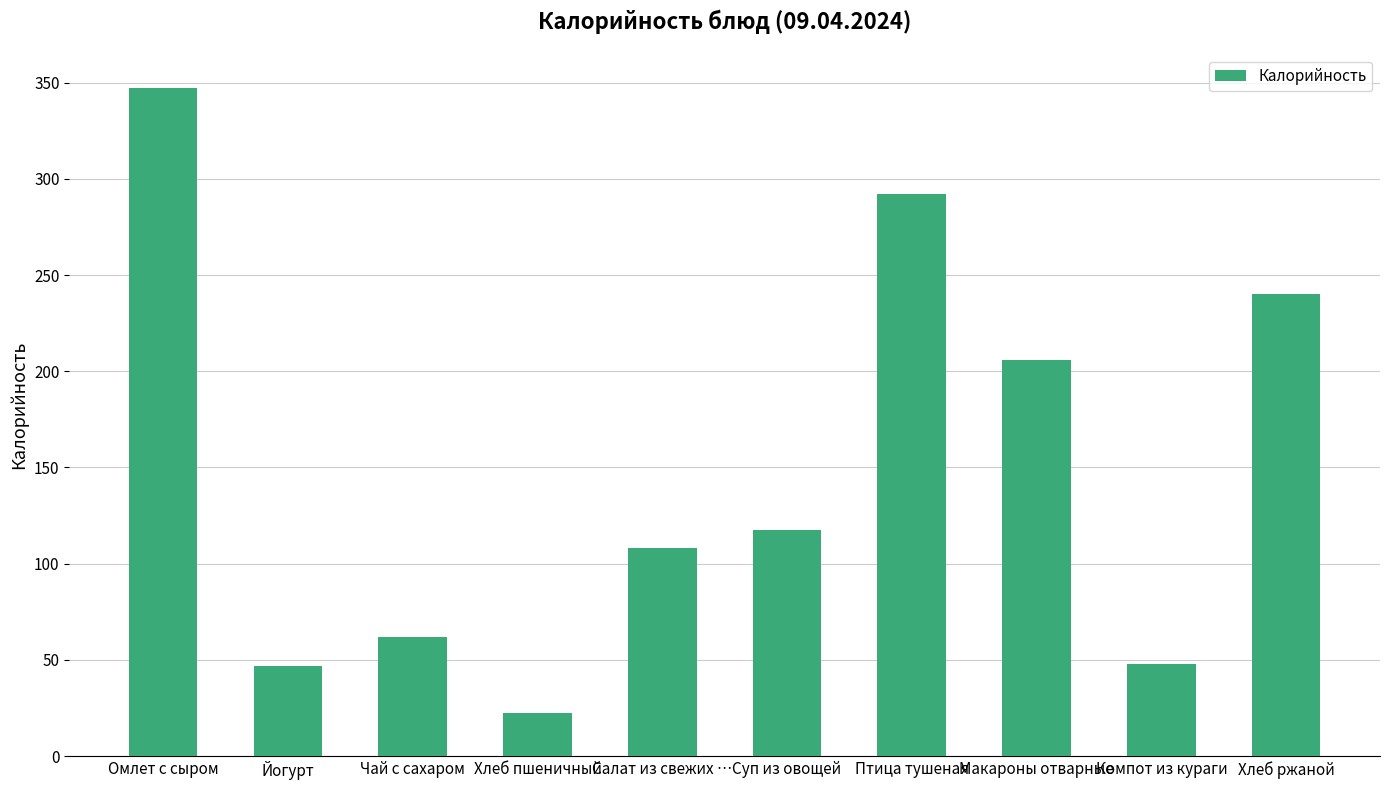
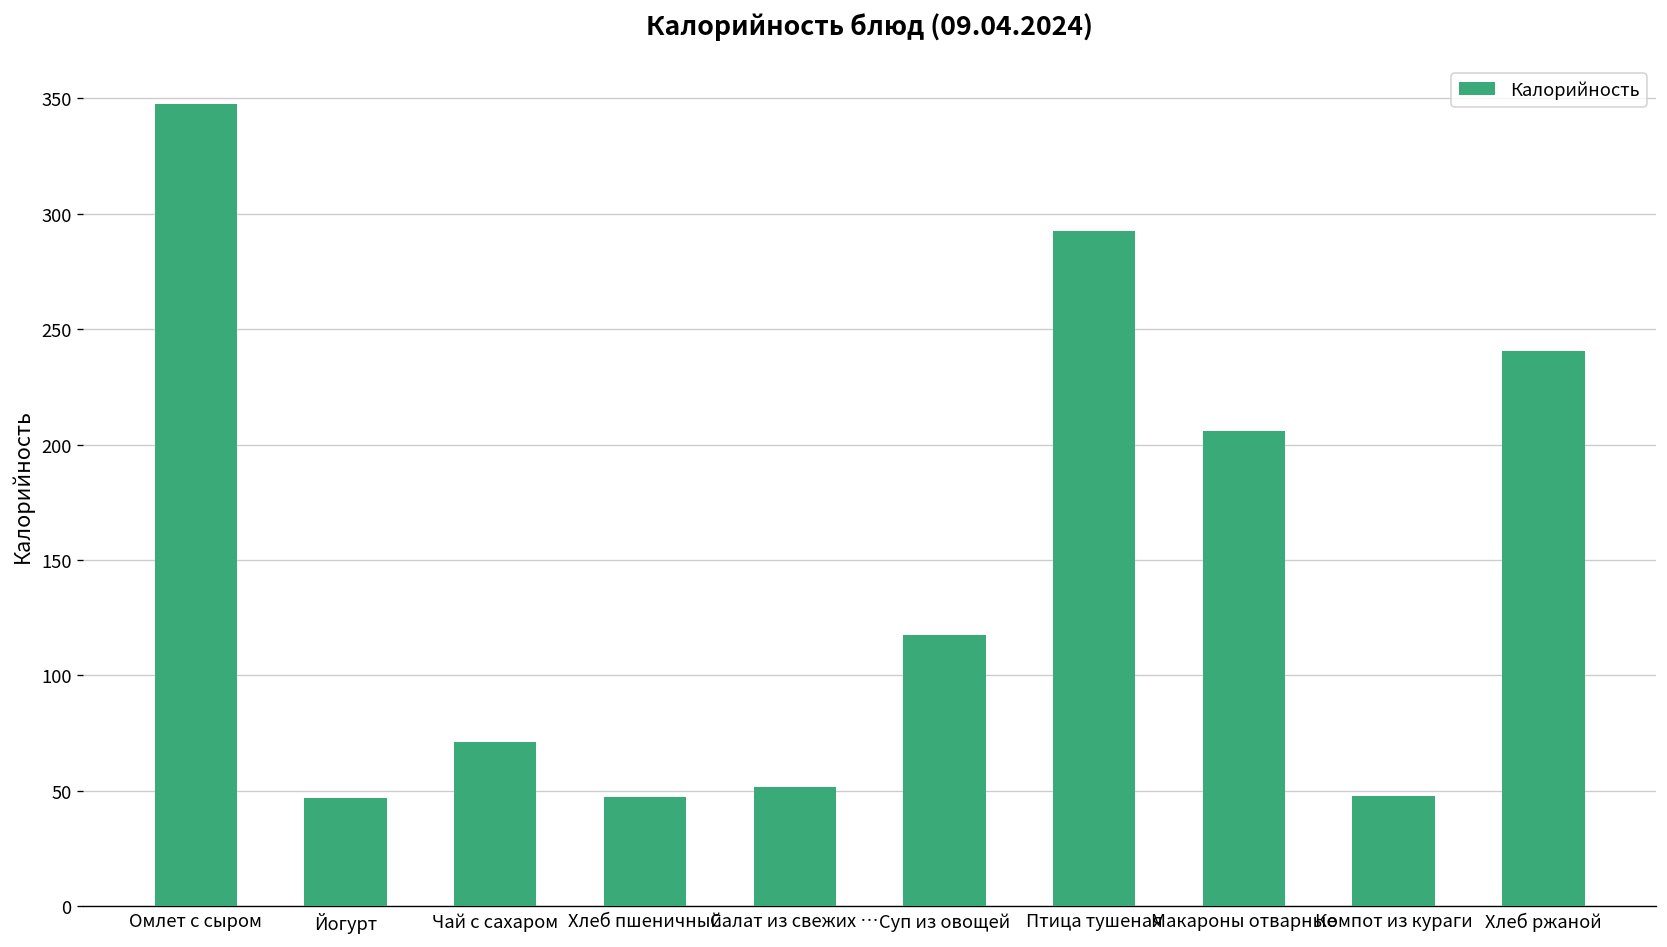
  {
    "Омлет с сыром": 347,
    "Йогурт": 47,
-   "Чай с сахаром": 62,
-   "Хлеб пшеничный": 22,
-   "Салат из свежих …": 108,
+   "Чай с сахаром": 71,
+   "Хлеб пшеничный": 47,
+   "Салат из свежих …": 52,
    "Суп из овощей": 118,
    "Птица тушеная": 292,
    "Макароны отварные": 206,
    "Компот из кураги": 48,
    "Хлеб ржаной": 240
  }
